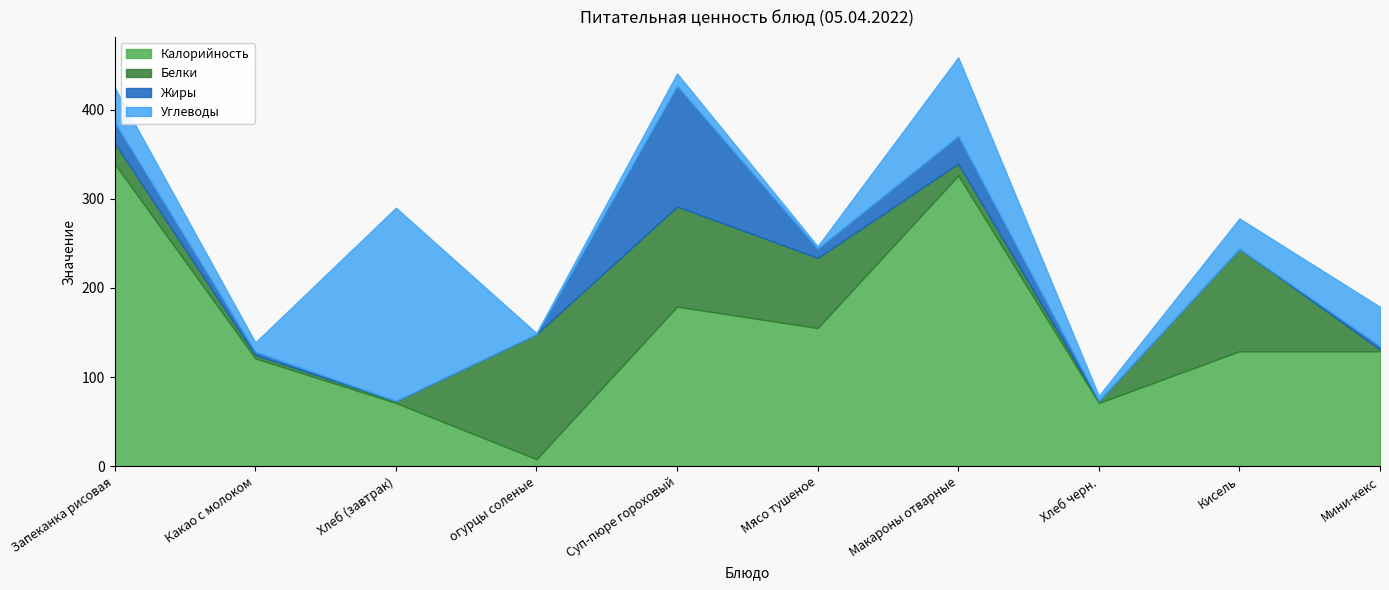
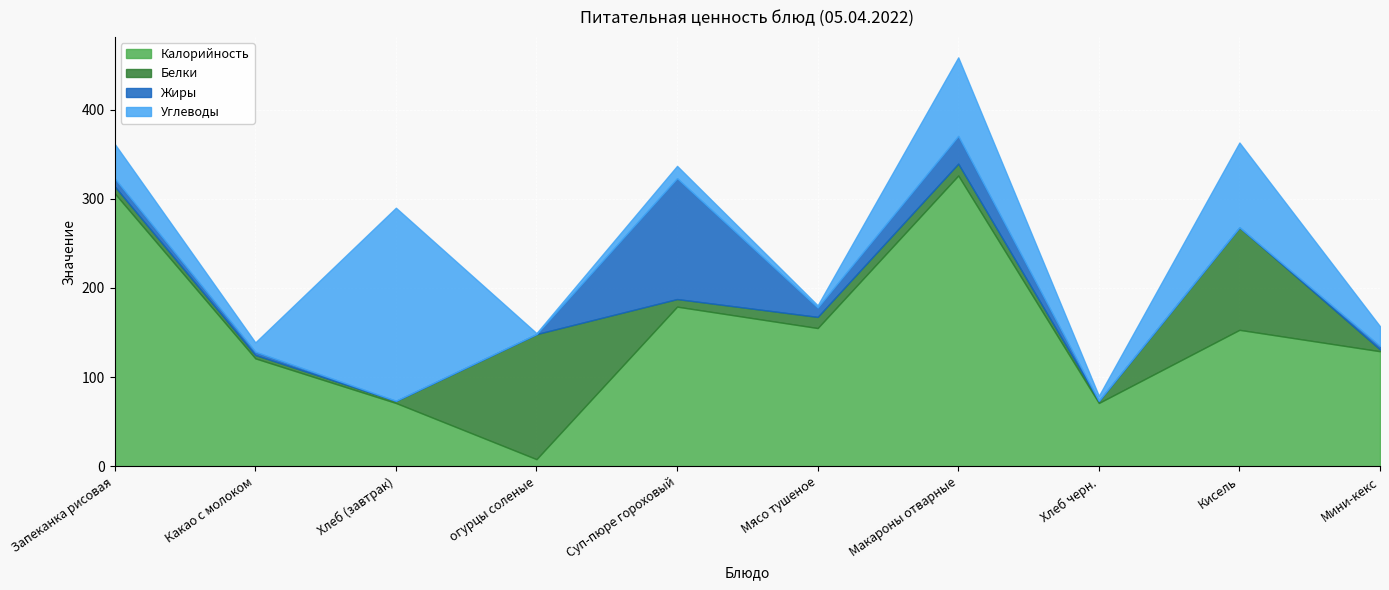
  {
    "Калорийность": {
-     "Запеканка рисовая": 340,
+     "Запеканка рисовая": 310,
      "Какао с молоком": 120,
      "огурцы соленые": 10,
      "Суп-пюре гороховый": 180,
      "Мясо тушеное": 160,
      "Макароны отварные": 330,
-     "Кисель": 130
+     "Кисель": 150
    },
    "Белки": {
-     "Запеканка рисовая": 20,
+     "Запеканка рисовая": 10,
      "Какао с молоком": 0,
-     "Суп-пюре гороховый": 110,
-     "Мясо тушеное": 80,
+     "Суп-пюре гороховый": 10,
+     "Мясо тушеное": 10,
      "Макароны отварные": 10
    },
    "Жиры": {
-     "Запеканка рисовая": 20,
+     "Запеканка рисовая": 10,
      "Какао с молоком": 0,
      "Суп-пюре гороховый": 140,
      "Макароны отварные": 30,
      "Мини-кекс": 0
    },
    "Углеводы": {
      "Запеканка рисовая": 40,
      "Какао с молоком": 10,
      "Хлеб (завтрак)": 220,
      "Суп-пюре гороховый": 10,
      "Макароны отварные": 90,
      "Хлеб черн.": 10,
-     "Кисель": 30,
-     "Мини-кекс": 40
+     "Кисель": 100,
+     "Мини-кекс": 20
    }
  }
